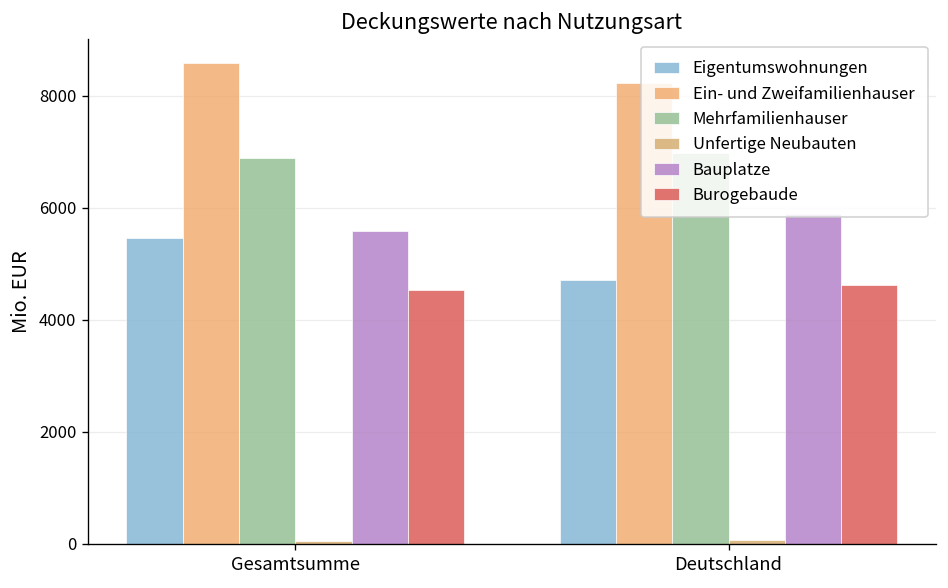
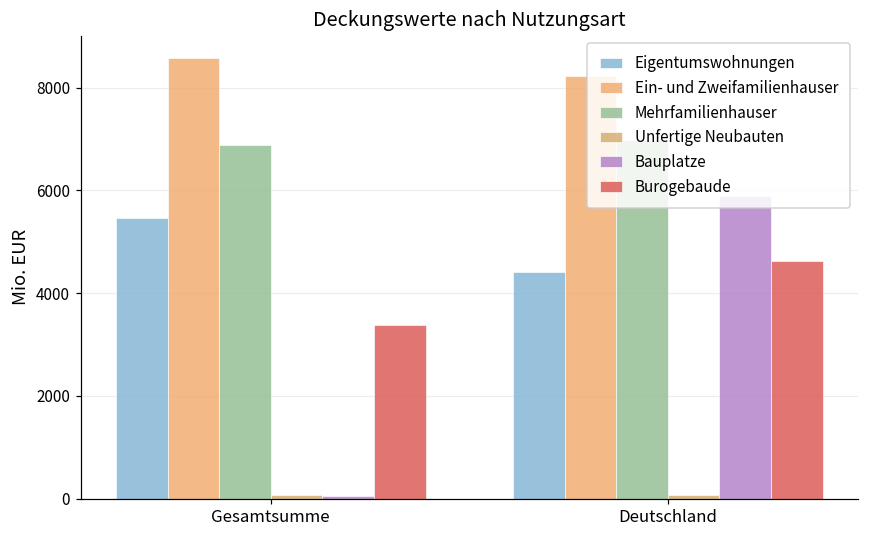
  {
    "Eigentumswohnungen": {
      "Gesamtsumme": 5500,
-     "Deutschland": 4700
+     "Deutschland": 4400
    },
    "Mehrfamilienhauser": {
      "Gesamtsumme": 6900
    },
    "Bauplatze": {
-     "Gesamtsumme": 5600
+     "Gesamtsumme": 100
    },
    "Burogebaude": {
-     "Gesamtsumme": 4500,
+     "Gesamtsumme": 3400,
      "Deutschland": 4600
    }
  }
